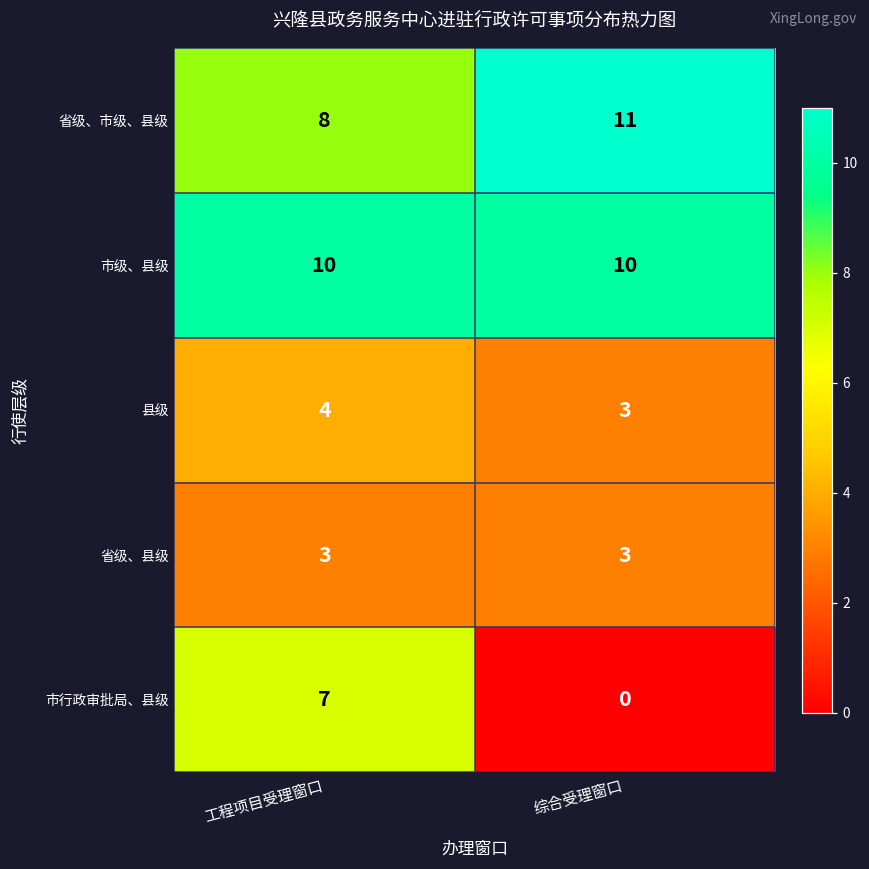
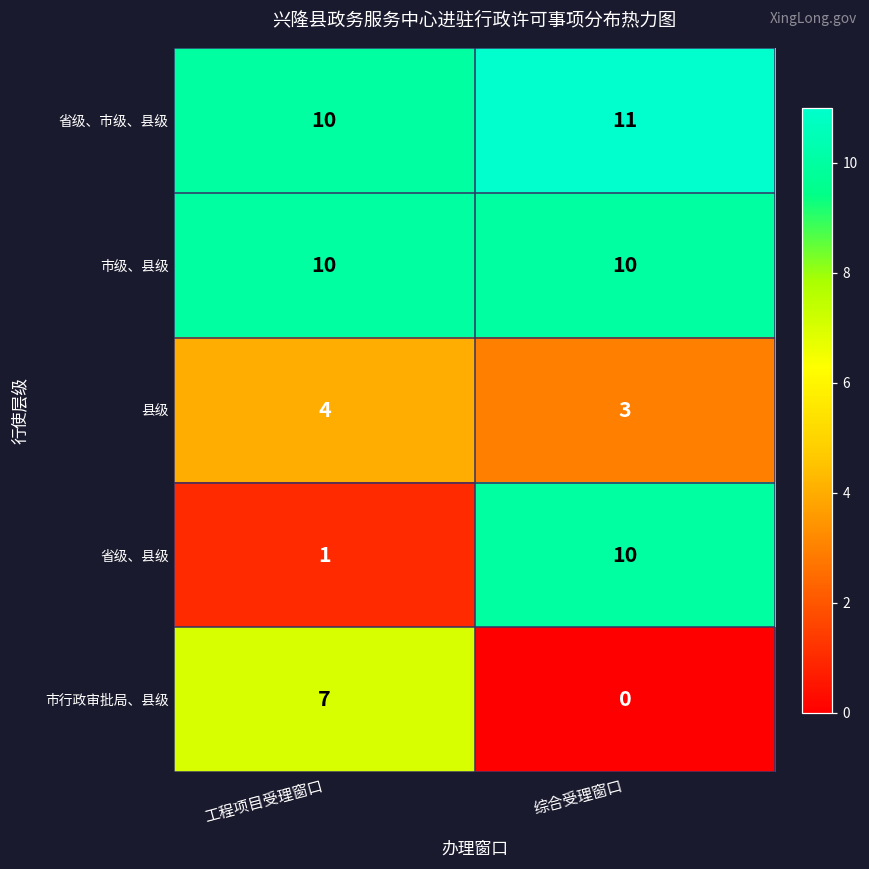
  {
    "省级、市级、县级": {
-     "工程项目受理窗口": 8,
+     "工程项目受理窗口": 10,
      "综合受理窗口": 11
    },
    "市级、县级": {
      "工程项目受理窗口": 10,
      "综合受理窗口": 10
    },
    "县级": {
      "工程项目受理窗口": 4,
      "综合受理窗口": 3
    },
    "省级、县级": {
-     "工程项目受理窗口": 3,
-     "综合受理窗口": 3
+     "工程项目受理窗口": 1,
+     "综合受理窗口": 10
    },
    "市行政审批局、县级": {
      "工程项目受理窗口": 7,
      "综合受理窗口": 0
    }
  }
